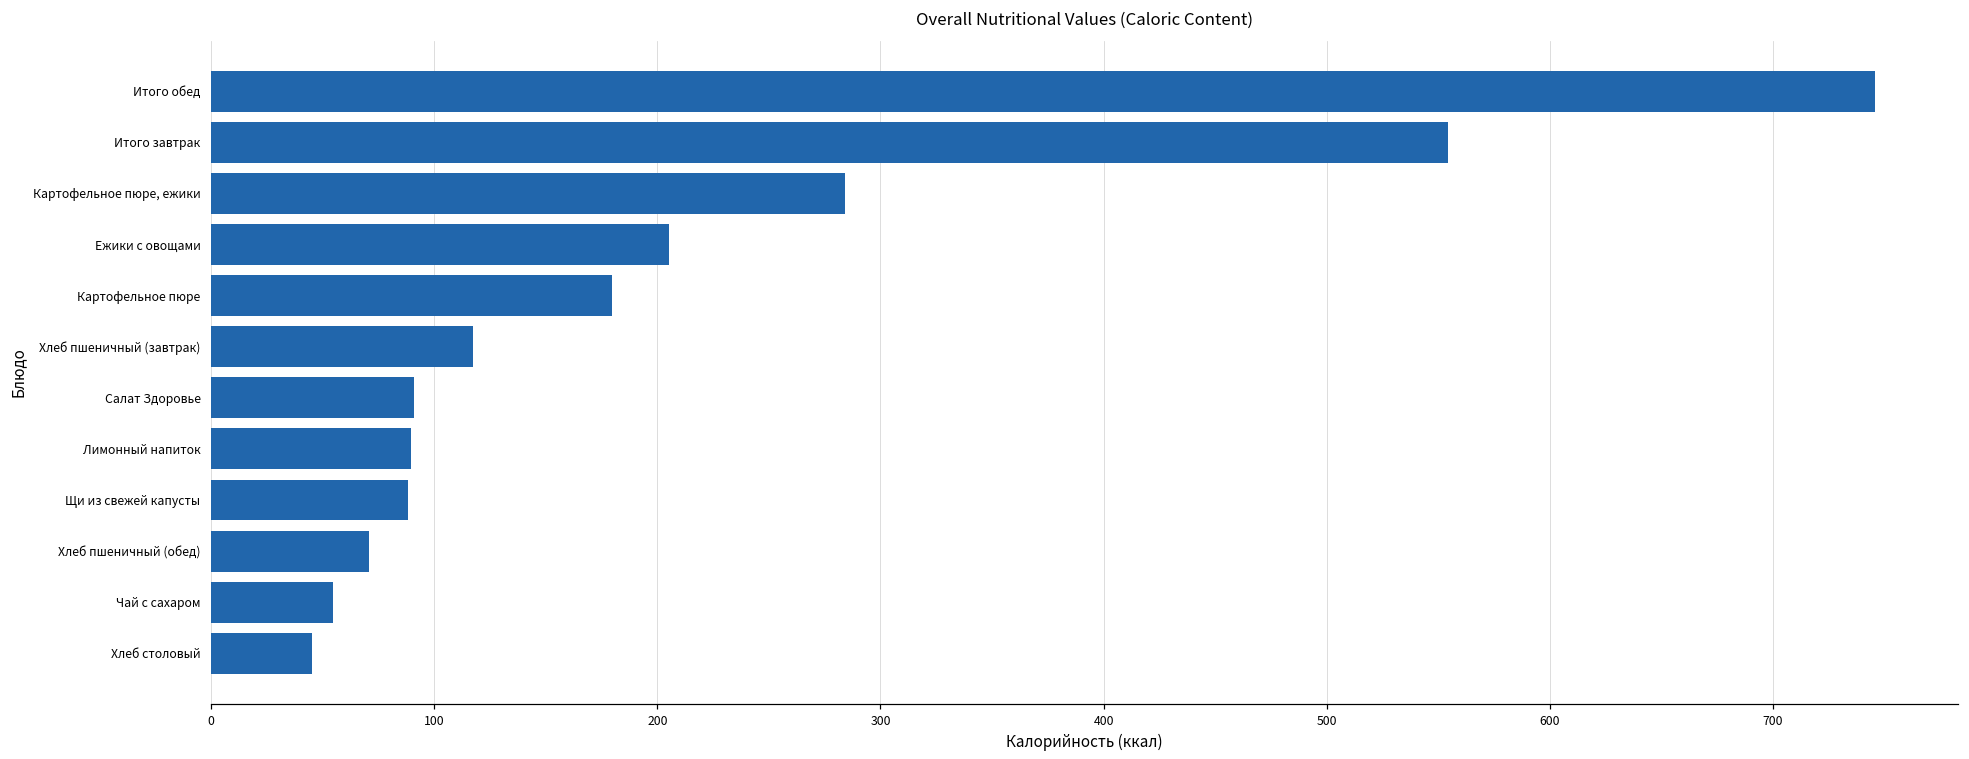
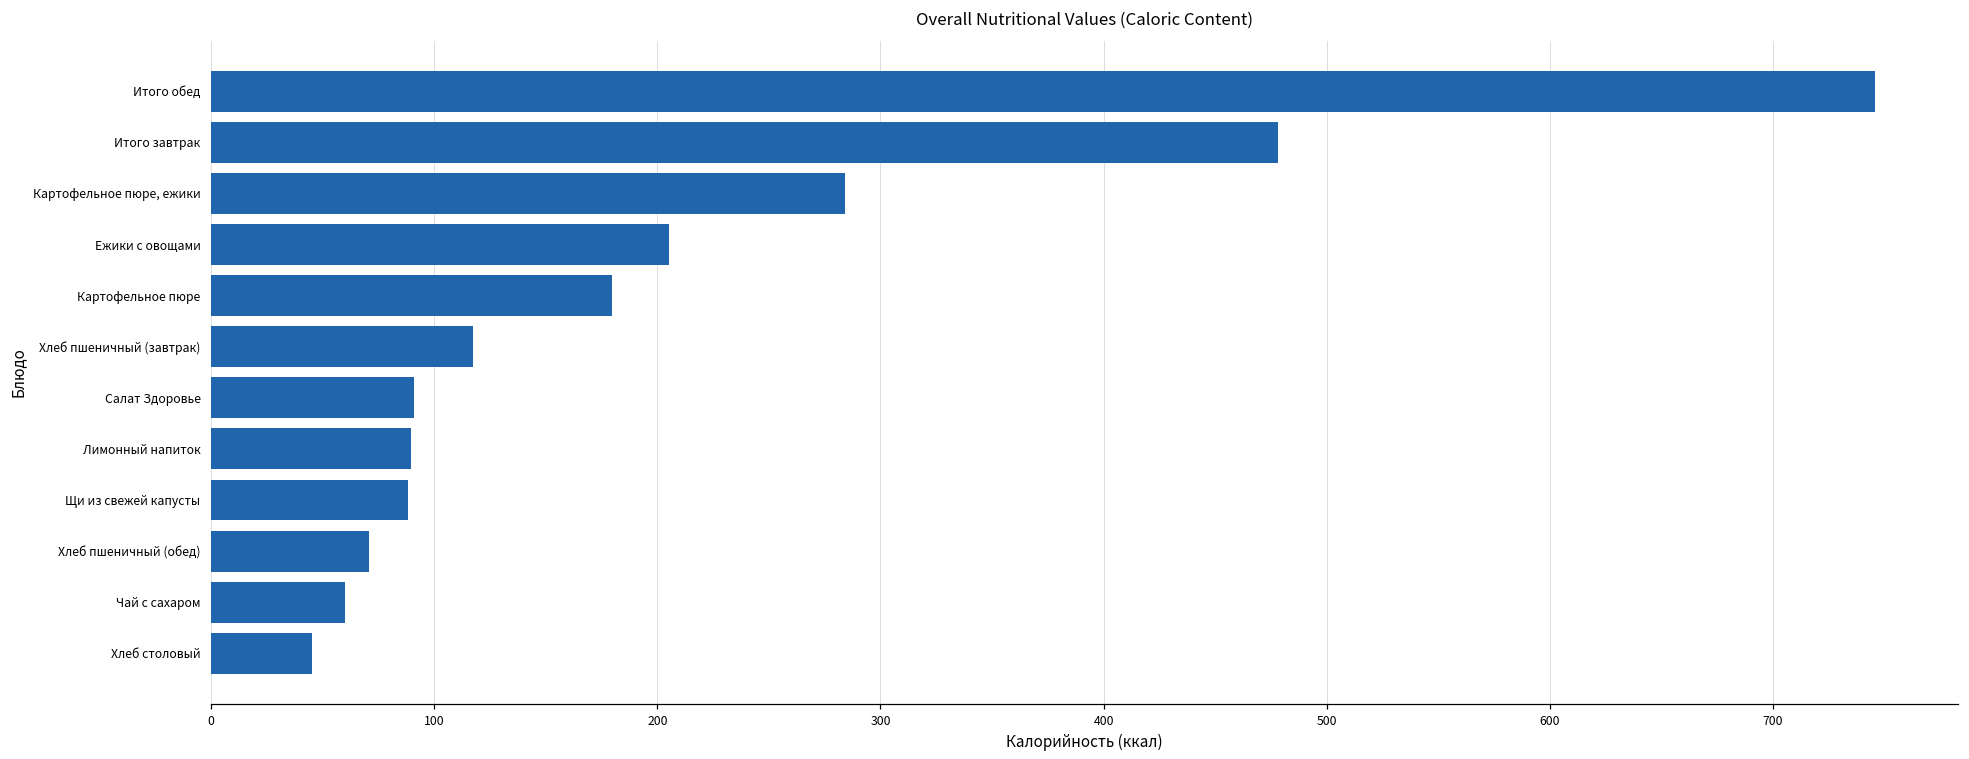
  {
    "Итого обед": 746,
-   "Итого завтрак": 555,
+   "Итого завтрак": 478,
    "Картофельное пюре, ежики": 284,
    "Ежики с овощами": 205,
    "Картофельное пюре": 180,
    "Хлеб пшеничный (завтрак)": 118,
    "Салат Здоровье": 91,
    "Лимонный напиток": 90,
    "Щи из свежей капусты": 88,
    "Хлеб пшеничный (обед)": 71,
-   "Чай с сахаром": 54,
+   "Чай с сахаром": 60,
    "Хлеб столовый": 45
  }
